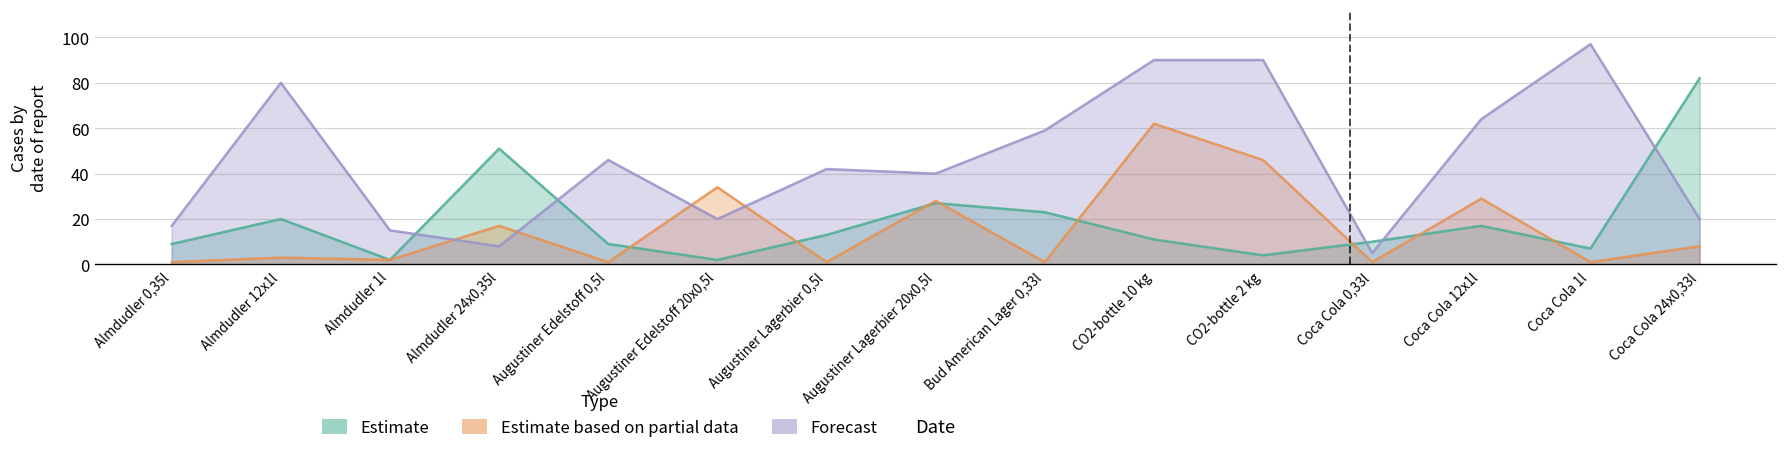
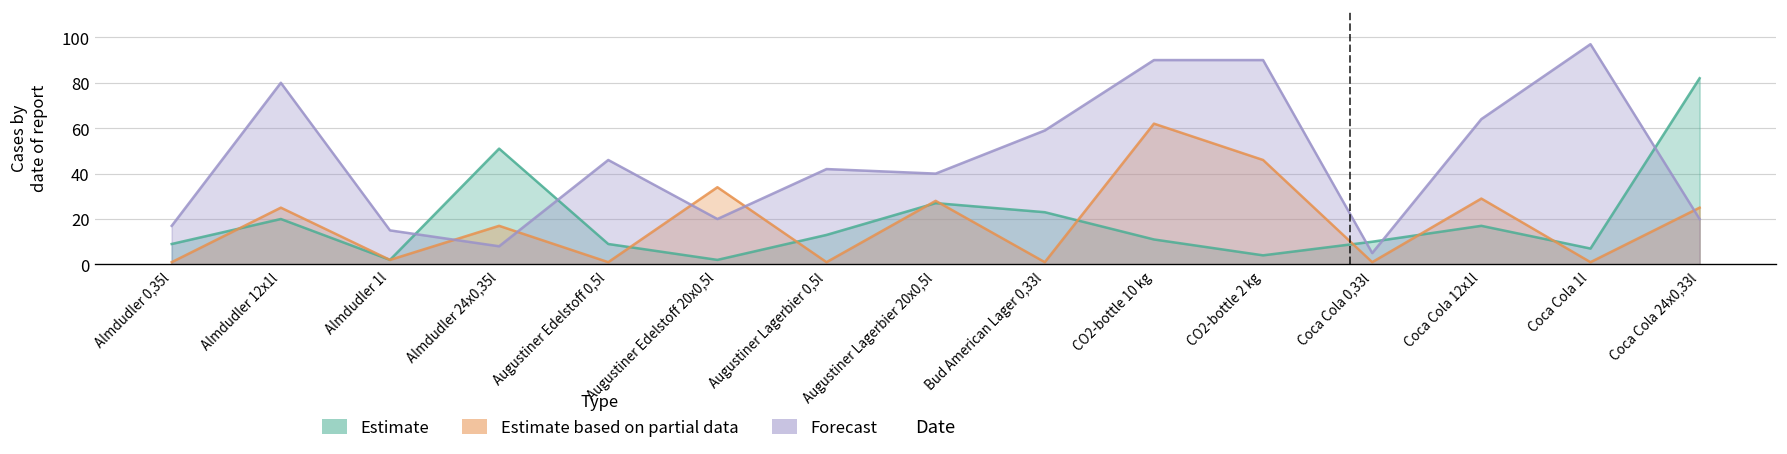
  {
    "Estimate based on partial data": {
      "Almdudler 0,35l": 1,
-     "Almdudler 12x1l": 3,
+     "Almdudler 12x1l": 25,
      "Almdudler 24x0,35l": 17,
      "Augustiner Edelstoff 0,5l": 1,
      "Augustiner Edelstoff 20x0,5l": 34,
      "Augustiner Lagerbier 0,5l": 1,
      "Bud American Lager 0,33l": 1,
      "CO2-bottle 10 kg": 62,
      "CO2-bottle 2 kg": 46,
      "Coca Cola 0,33l": 1,
      "Coca Cola 12x1l": 29,
      "Coca Cola 1l": 1,
-     "Coca Cola 24x0,33l": 8
+     "Coca Cola 24x0,33l": 25
    }
  }
